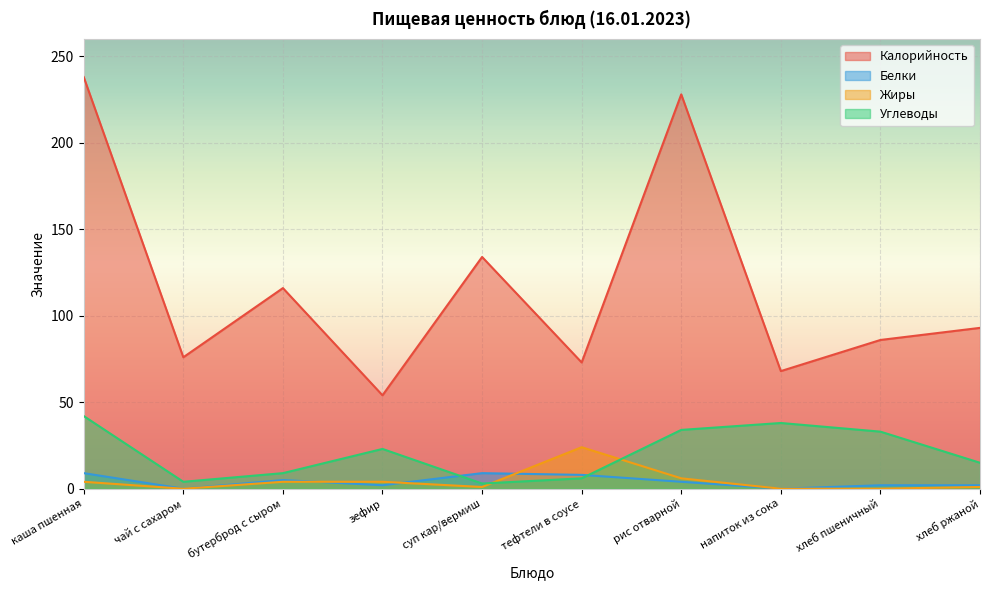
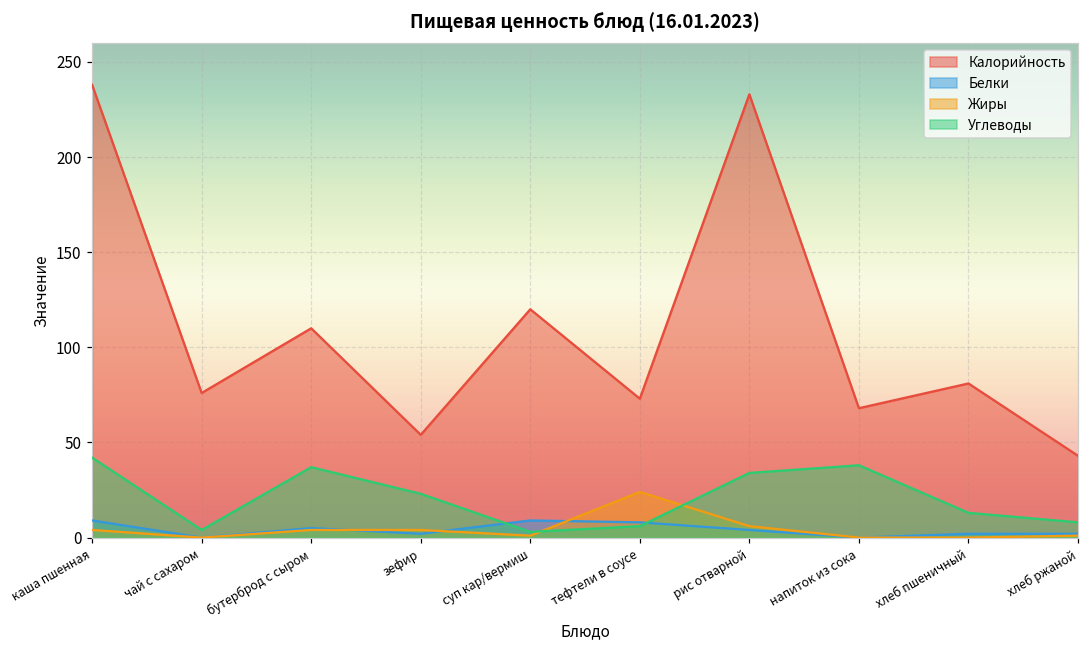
  {
    "Калорийность": {
      "каша пшенная": 238,
      "чай с сахаром": 76,
-     "бутерброд с сыром": 116,
+     "бутерброд с сыром": 110,
      "зефир": 54,
-     "суп кар/вермиш": 134,
+     "суп кар/вермиш": 120,
      "тефтели в соусе": 73,
-     "рис отварной": 228,
+     "рис отварной": 233,
      "напиток из сока": 68,
-     "хлеб пшеничный": 86,
-     "хлеб ржаной": 93
+     "хлеб пшеничный": 81,
+     "хлеб ржаной": 43
    },
    "Белки": {
      "каша пшенная": 9,
      "зефир": 2,
      "суп кар/вермиш": 9,
      "тефтели в соусе": 8,
      "рис отварной": 4,
      "хлеб пшеничный": 2
    },
    "Жиры": {
      "каша пшенная": 4,
      "зефир": 4,
      "суп кар/вермиш": 1,
      "тефтели в соусе": 24,
      "рис отварной": 6,
      "хлеб пшеничный": 0
    },
    "Углеводы": {
      "каша пшенная": 42,
      "чай с сахаром": 4,
-     "бутерброд с сыром": 9,
+     "бутерброд с сыром": 37,
      "зефир": 23,
      "суп кар/вермиш": 3,
      "тефтели в соусе": 6,
      "рис отварной": 34,
      "напиток из сока": 38,
-     "хлеб пшеничный": 33,
-     "хлеб ржаной": 15
+     "хлеб пшеничный": 13,
+     "хлеб ржаной": 8
    }
  }
